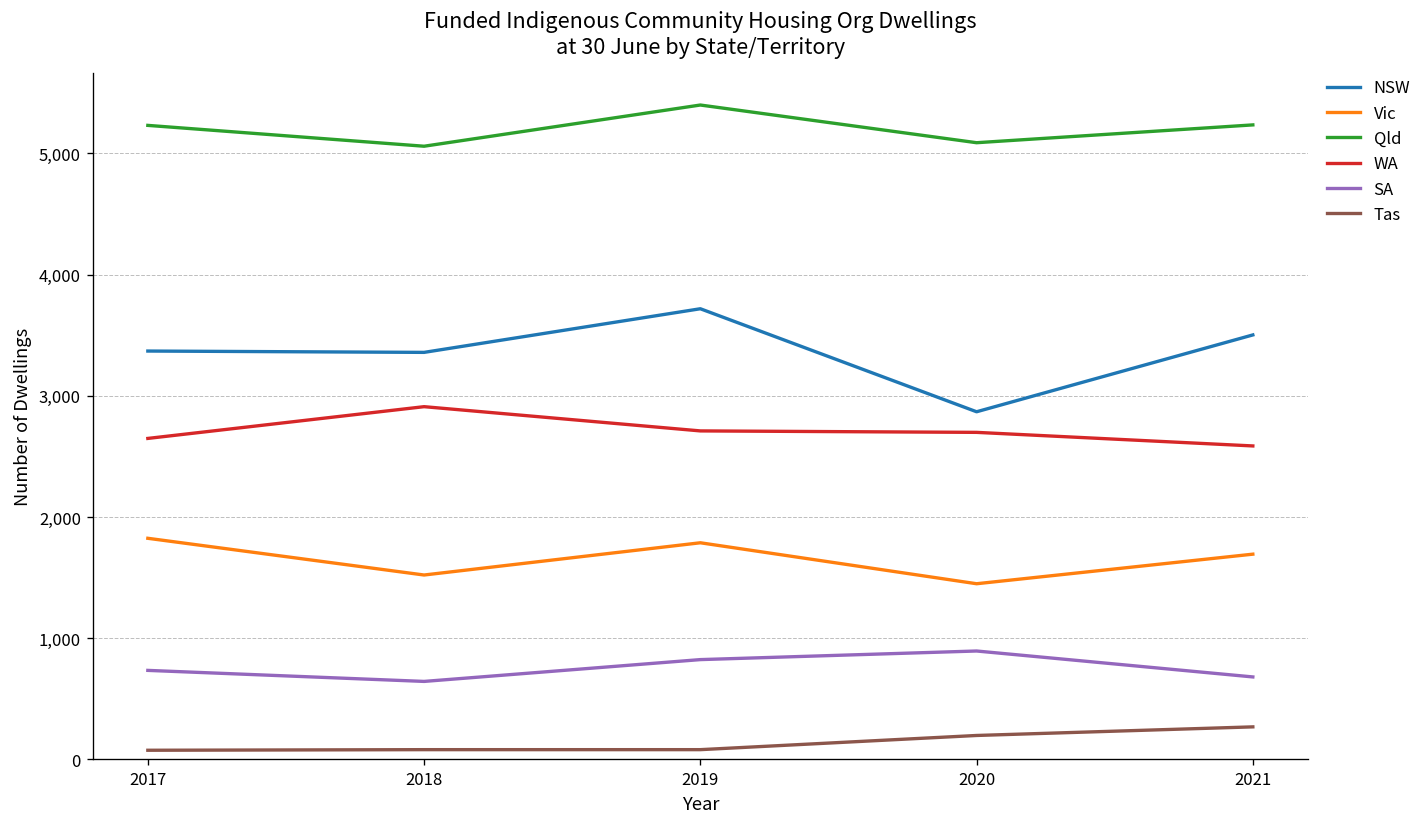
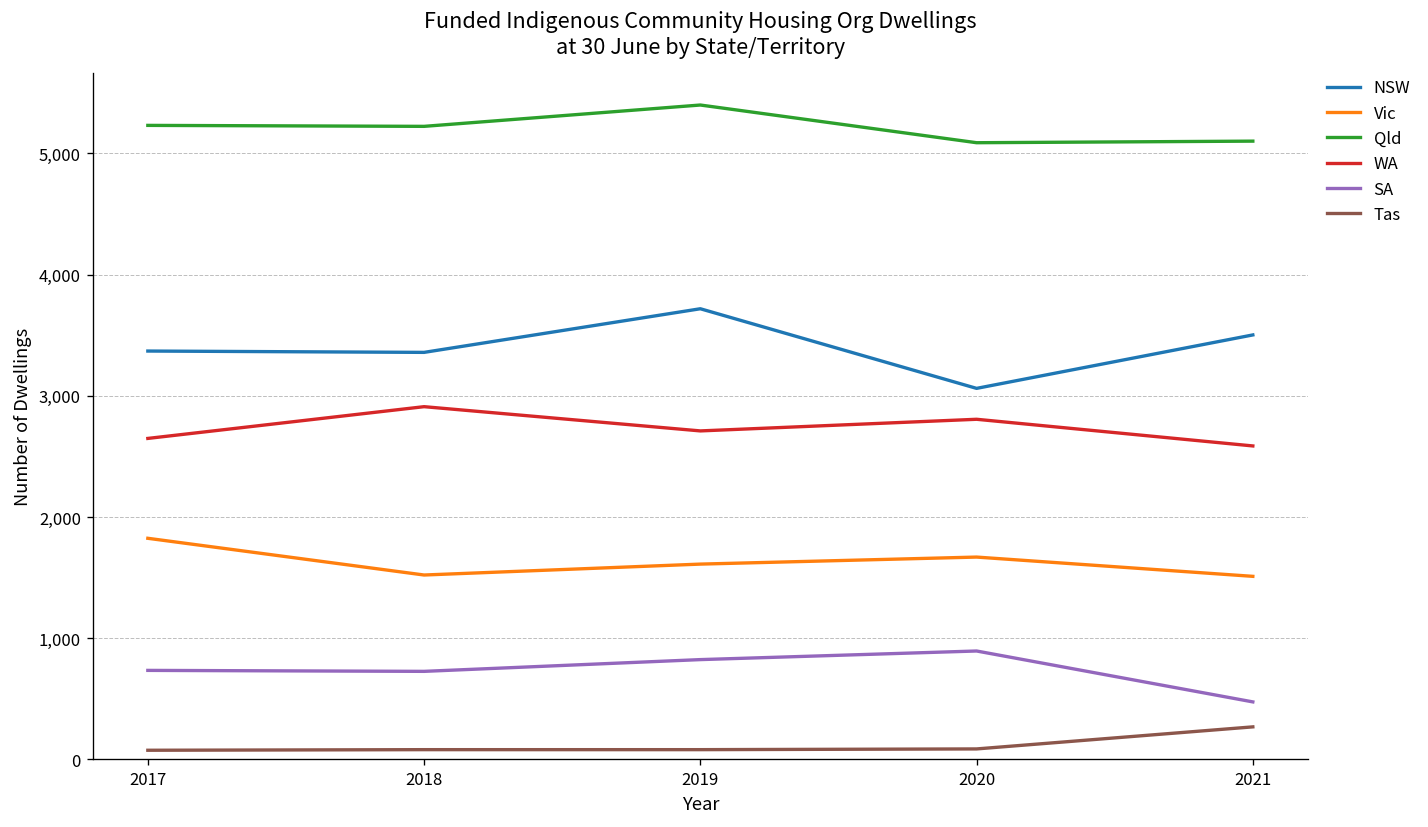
  {
    "NSW": {
      "2017": "3,370",
      "2018": "3,360",
      "2019": "3,720",
-     "2020": "2,870",
+     "2020": "3,060",
      "2021": "3,500"
    },
    "Vic": {
      "2017": "1,830",
      "2018": "1,520",
-     "2019": "1,790",
-     "2020": "1,450",
-     "2021": "1,690"
+     "2019": "1,610",
+     "2020": "1,670",
+     "2021": "1,510"
    },
    "Qld": {
      "2017": "5,230",
-     "2018": "5,060",
+     "2018": "5,220",
      "2019": "5,400",
      "2020": "5,090",
-     "2021": "5,240"
+     "2021": "5,100"
    },
    "WA": {
      "2017": "2,650",
      "2018": "2,910",
      "2019": "2,710",
-     "2020": "2,700",
+     "2020": "2,810",
      "2021": "2,590"
    },
    "SA": {
      "2017": "740",
-     "2018": "640",
+     "2018": "730",
      "2019": "820",
      "2020": "900",
-     "2021": "680"
+     "2021": "480"
    },
    "Tas": {
      "2017": "80",
      "2018": "80",
      "2019": "80",
-     "2020": "200",
+     "2020": "90",
      "2021": "270"
    }
  }
